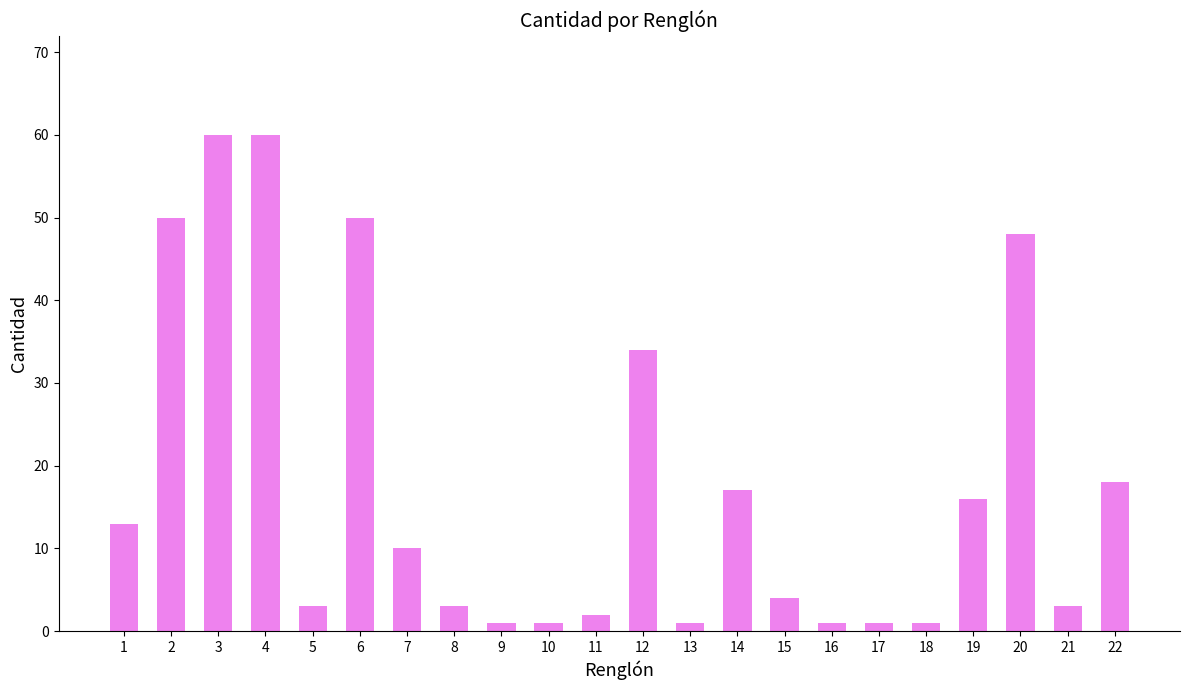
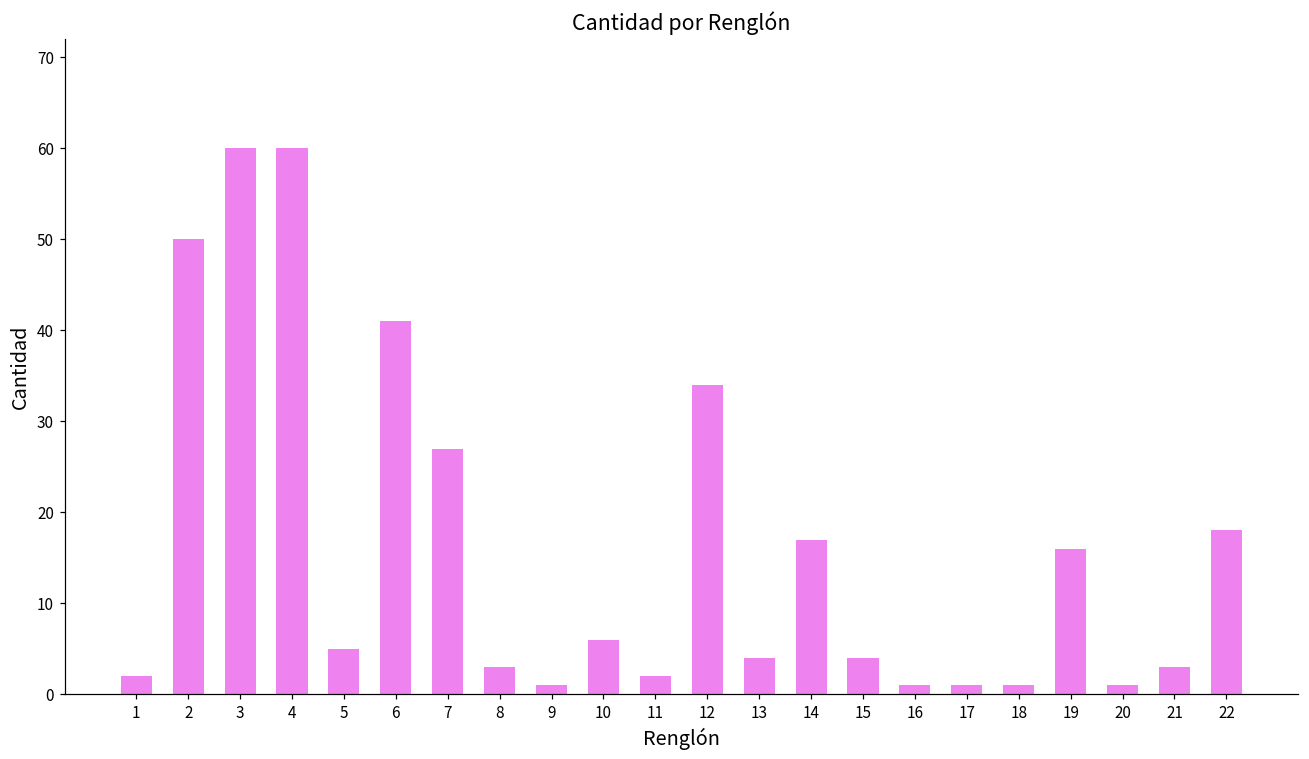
  {
-   "1": 13,
+   "1": 2,
    "2": 50,
    "3": 60,
    "4": 60,
-   "5": 3,
-   "6": 50,
-   "7": 10,
+   "5": 5,
+   "6": 41,
+   "7": 27,
    "8": 3,
    "9": 1,
-   "10": 1,
+   "10": 6,
    "11": 2,
    "12": 34,
-   "13": 1,
+   "13": 4,
    "14": 17,
    "15": 4,
    "16": 1,
    "17": 1,
    "18": 1,
    "19": 16,
-   "20": 48,
+   "20": 1,
    "21": 3,
    "22": 18
  }
